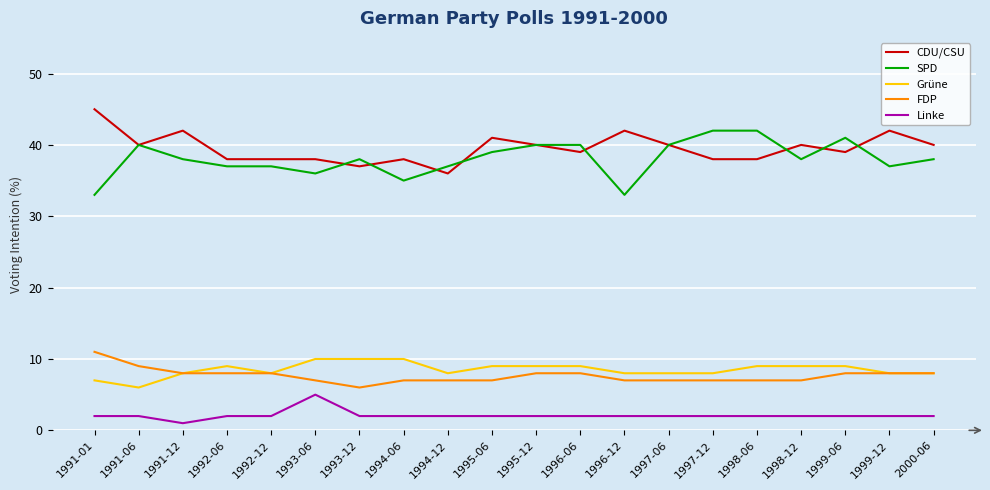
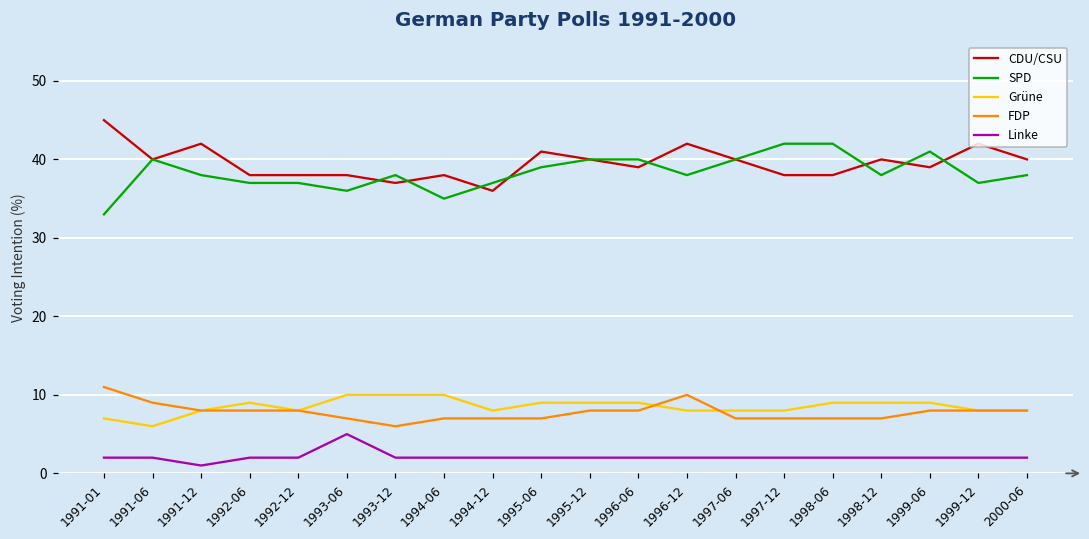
  {
    "CDU/CSU": {
      "1991-01": 45,
      "1991-12": 42,
      "1992-06": 38,
      "1992-12": 38,
      "1993-06": 38,
      "1993-12": 37,
      "1994-06": 38,
      "1994-12": 36,
      "1995-06": 41,
      "1996-06": 39,
      "1996-12": 42,
      "1997-12": 38,
      "1998-06": 38,
      "1998-12": 40,
      "1999-06": 39,
      "1999-12": 42,
      "2000-06": 40
    },
    "SPD": {
      "1991-01": 33,
      "1991-12": 38,
      "1992-06": 37,
      "1992-12": 37,
      "1993-06": 36,
      "1993-12": 38,
      "1994-06": 35,
      "1994-12": 37,
      "1995-06": 39,
      "1996-06": 40,
-     "1996-12": 33,
+     "1996-12": 38,
      "1997-12": 42,
      "1998-06": 42,
      "1998-12": 38,
      "1999-06": 41,
      "1999-12": 37,
      "2000-06": 38
    },
    "Grüne": {
      "1991-01": 7,
      "1991-06": 6,
      "1992-06": 9,
      "1993-06": 10,
      "1993-12": 10,
      "1994-06": 10,
      "1994-12": 8,
      "1995-06": 9,
      "1995-12": 9,
      "1996-06": 9,
      "1996-12": 8,
      "1997-06": 8,
      "1997-12": 8,
      "1998-06": 9,
      "1998-12": 9,
      "1999-06": 9
    },
    "FDP": {
      "1991-01": 11,
      "1991-06": 9,
      "1992-06": 8,
      "1993-06": 7,
      "1993-12": 6,
      "1994-06": 7,
      "1994-12": 7,
      "1995-06": 7,
      "1995-12": 8,
      "1996-06": 8,
-     "1996-12": 7,
+     "1996-12": 10,
      "1997-06": 7,
      "1997-12": 7,
      "1998-06": 7,
      "1998-12": 7,
      "1999-06": 8
    },
    "Linke": {
      "1991-01": 2,
      "1991-06": 2,
      "1991-12": 1,
      "1992-06": 2,
      "1992-12": 2,
      "1993-06": 5,
      "1993-12": 2,
      "1994-06": 2,
      "1994-12": 2,
      "1995-06": 2,
      "1995-12": 2,
      "1996-06": 2,
      "1996-12": 2,
      "1997-06": 2,
      "1997-12": 2,
      "1998-06": 2,
      "1998-12": 2,
      "1999-06": 2,
      "1999-12": 2,
      "2000-06": 2
    }
  }
